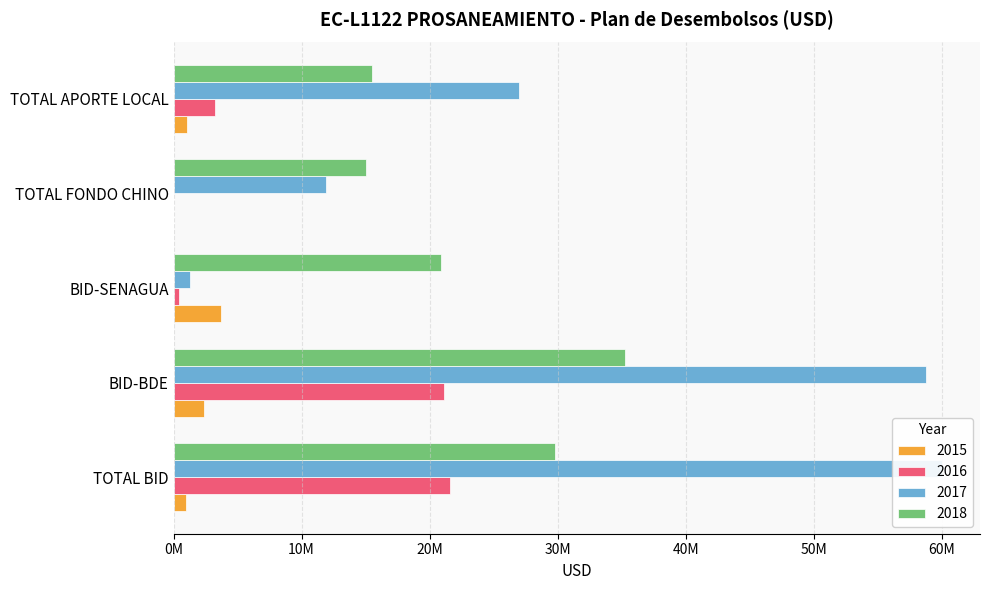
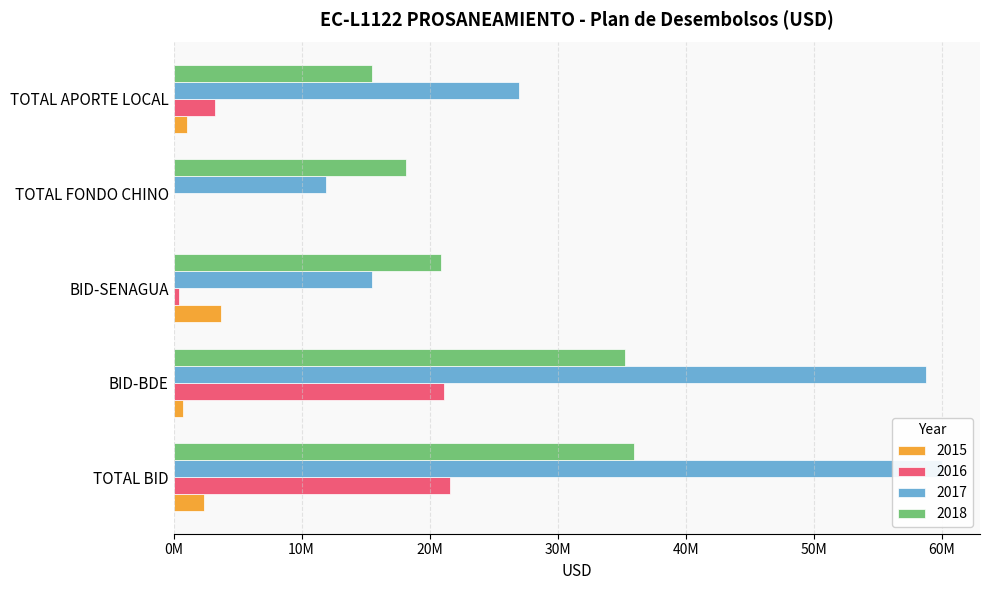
  {
    "2015": {
      "TOTAL APORTE LOCAL": 1000000,
      "TOTAL FONDO CHINO": 0,
      "BID-SENAGUA": 3700000,
-     "BID-BDE": 2400000,
-     "TOTAL BID": 1000000
+     "BID-BDE": 700000,
+     "TOTAL BID": 2400000
    },
    "2016": {
      "TOTAL APORTE LOCAL": 3300000,
      "TOTAL FONDO CHINO": 0,
      "BID-SENAGUA": 500000,
      "BID-BDE": 21200000,
      "TOTAL BID": 21600000
    },
    "2017": {
      "TOTAL APORTE LOCAL": 27000000,
      "TOTAL FONDO CHINO": 11900000,
-     "BID-SENAGUA": 1300000,
+     "BID-SENAGUA": 15500000,
      "BID-BDE": 58800000
    },
    "2018": {
      "TOTAL APORTE LOCAL": 15500000,
-     "TOTAL FONDO CHINO": 15000000,
+     "TOTAL FONDO CHINO": 18100000,
      "BID-SENAGUA": 20900000,
      "BID-BDE": 35300000,
-     "TOTAL BID": 29800000
+     "TOTAL BID": 36000000
    }
  }
